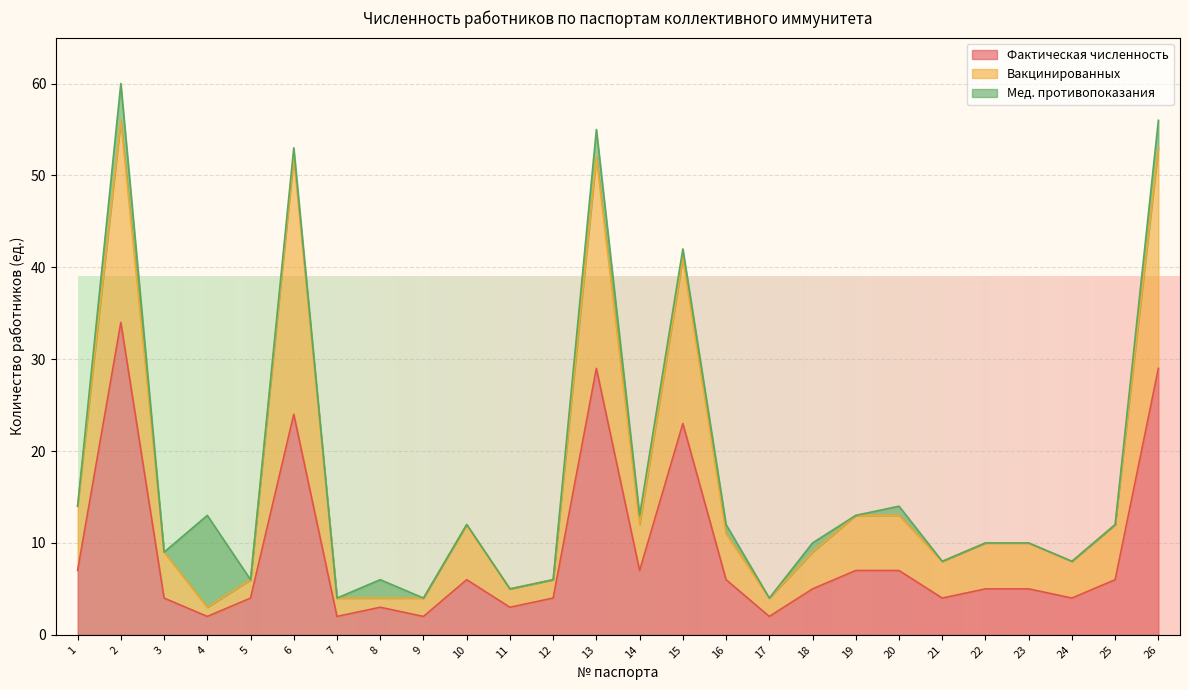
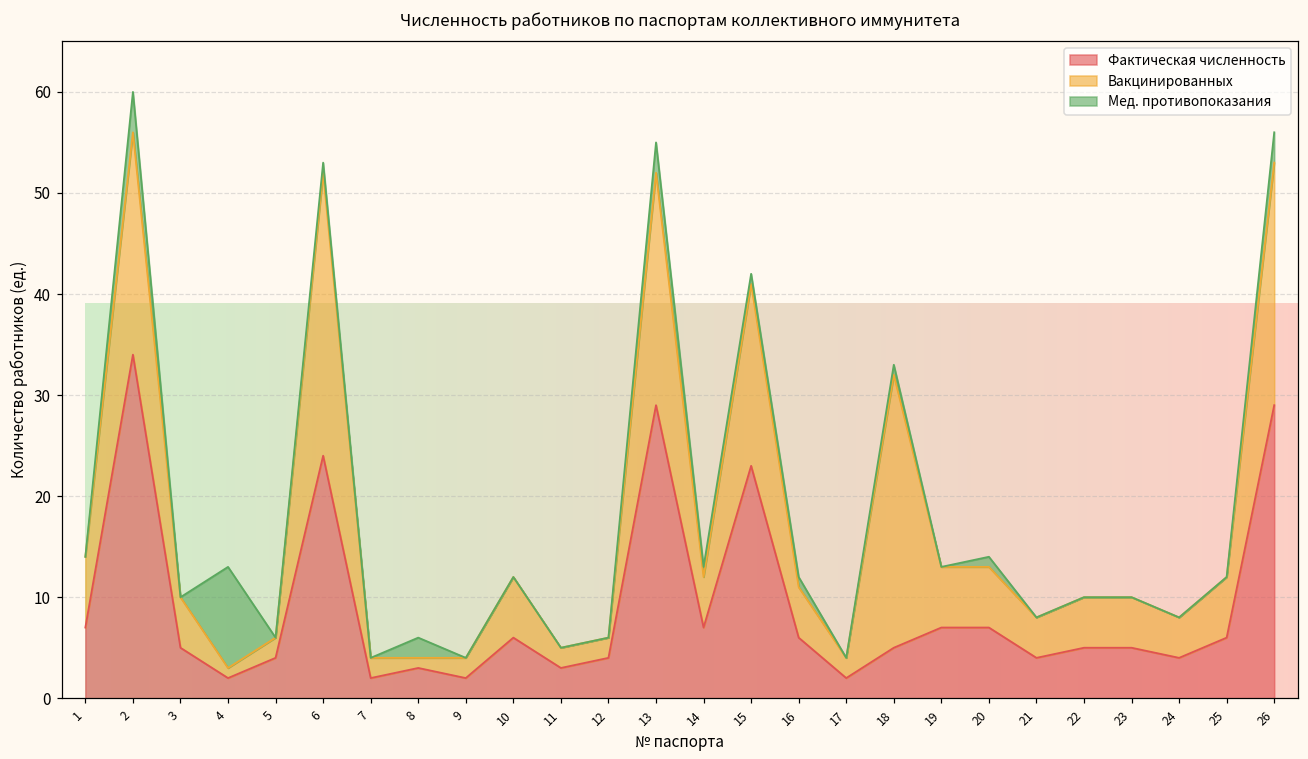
  {
    "Фактическая численность": {
      "1": 7,
      "2": 34,
-     "3": 4,
+     "3": 5,
      "4": 2,
      "5": 4,
      "6": 24,
      "7": 2,
      "8": 3,
      "9": 2,
      "10": 6,
      "11": 3,
      "12": 4,
      "13": 29,
      "14": 7,
      "15": 23,
      "16": 6,
      "17": 2,
      "18": 5,
      "19": 7,
      "20": 7,
      "21": 4,
      "22": 5,
      "23": 5,
      "24": 4,
      "25": 6,
      "26": 29
    },
    "Вакцинированных": {
      "2": 22,
      "4": 1,
      "6": 28,
      "8": 1,
      "13": 23,
      "14": 5,
      "15": 18,
      "16": 5,
-     "18": 4,
+     "18": 27,
      "20": 6,
      "26": 24
    },
    "Мед. противопоказания": {
      "2": 4,
      "4": 10,
      "6": 1,
      "8": 2,
      "13": 3,
      "14": 1,
      "15": 1,
      "16": 1,
      "18": 1,
      "20": 1,
      "26": 3
    }
  }
